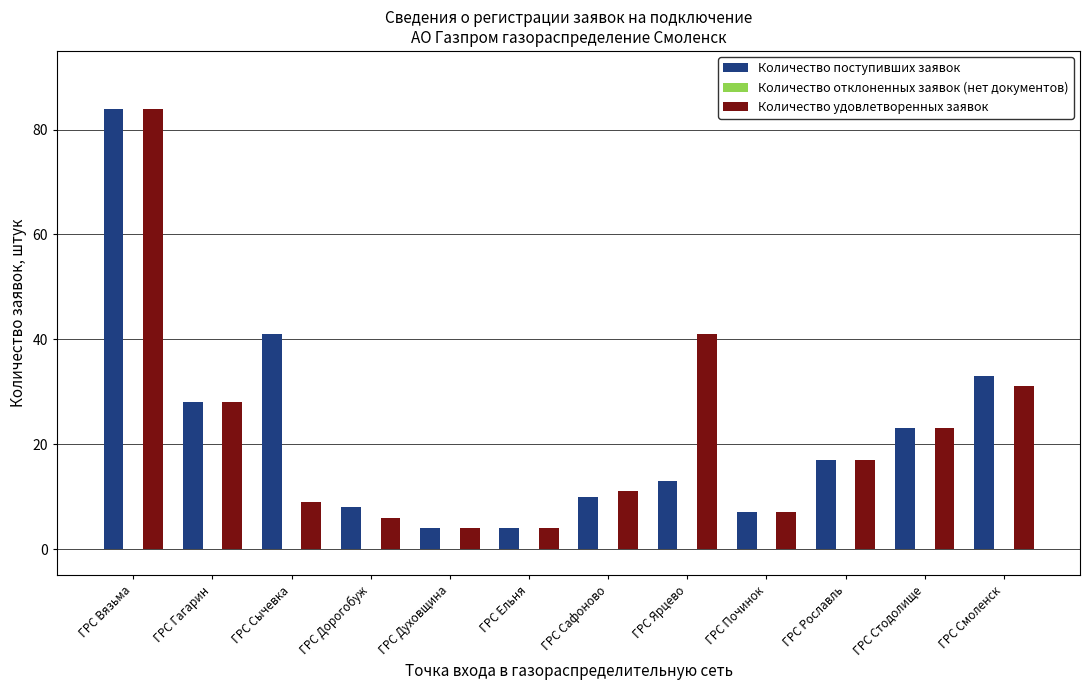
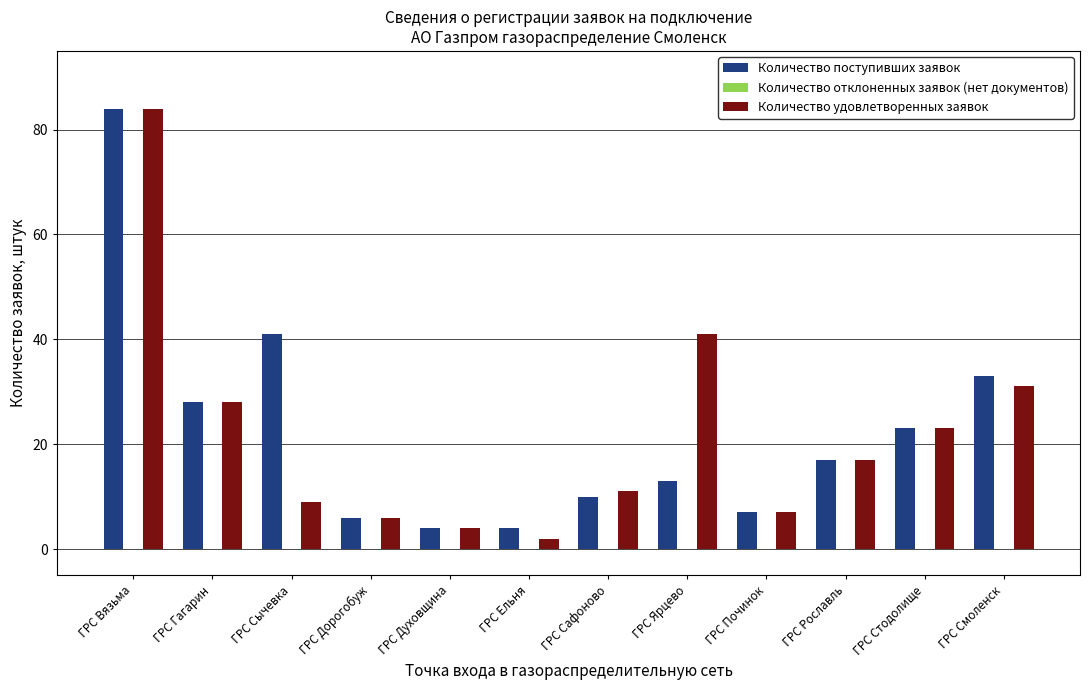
  {
    "Количество поступивших заявок": {
      "ГРС Вязьма": 84,
      "ГРС Гагарин": 28,
      "ГРС Сычевка": 41,
-     "ГРС Дорогобуж": 8,
+     "ГРС Дорогобуж": 6,
      "ГРС Духовщина": 4,
      "ГРС Ельня": 4,
      "ГРС Сафоново": 10,
      "ГРС Ярцево": 13,
      "ГРС Починок": 7,
      "ГРС Рославль": 17,
      "ГРС Стодолище": 23,
      "ГРС Смоленск": 33
    },
    "Количество отклоненных заявок (нет документов)": {
      "ГРС Вязьма": 0,
      "ГРС Гагарин": 0,
      "ГРС Сычевка": 0,
      "ГРС Дорогобуж": 0,
      "ГРС Духовщина": 0,
      "ГРС Ельня": 0,
      "ГРС Сафоново": 0,
      "ГРС Ярцево": 0,
      "ГРС Починок": 0,
      "ГРС Рославль": 0,
      "ГРС Стодолище": 0,
      "ГРС Смоленск": 0
    },
    "Количество удовлетворенных заявок": {
      "ГРС Вязьма": 84,
      "ГРС Гагарин": 28,
      "ГРС Сычевка": 9,
      "ГРС Дорогобуж": 6,
      "ГРС Духовщина": 4,
-     "ГРС Ельня": 4,
+     "ГРС Ельня": 2,
      "ГРС Сафоново": 11,
      "ГРС Ярцево": 41,
      "ГРС Починок": 7,
      "ГРС Рославль": 17,
      "ГРС Стодолище": 23,
      "ГРС Смоленск": 31
    }
  }
